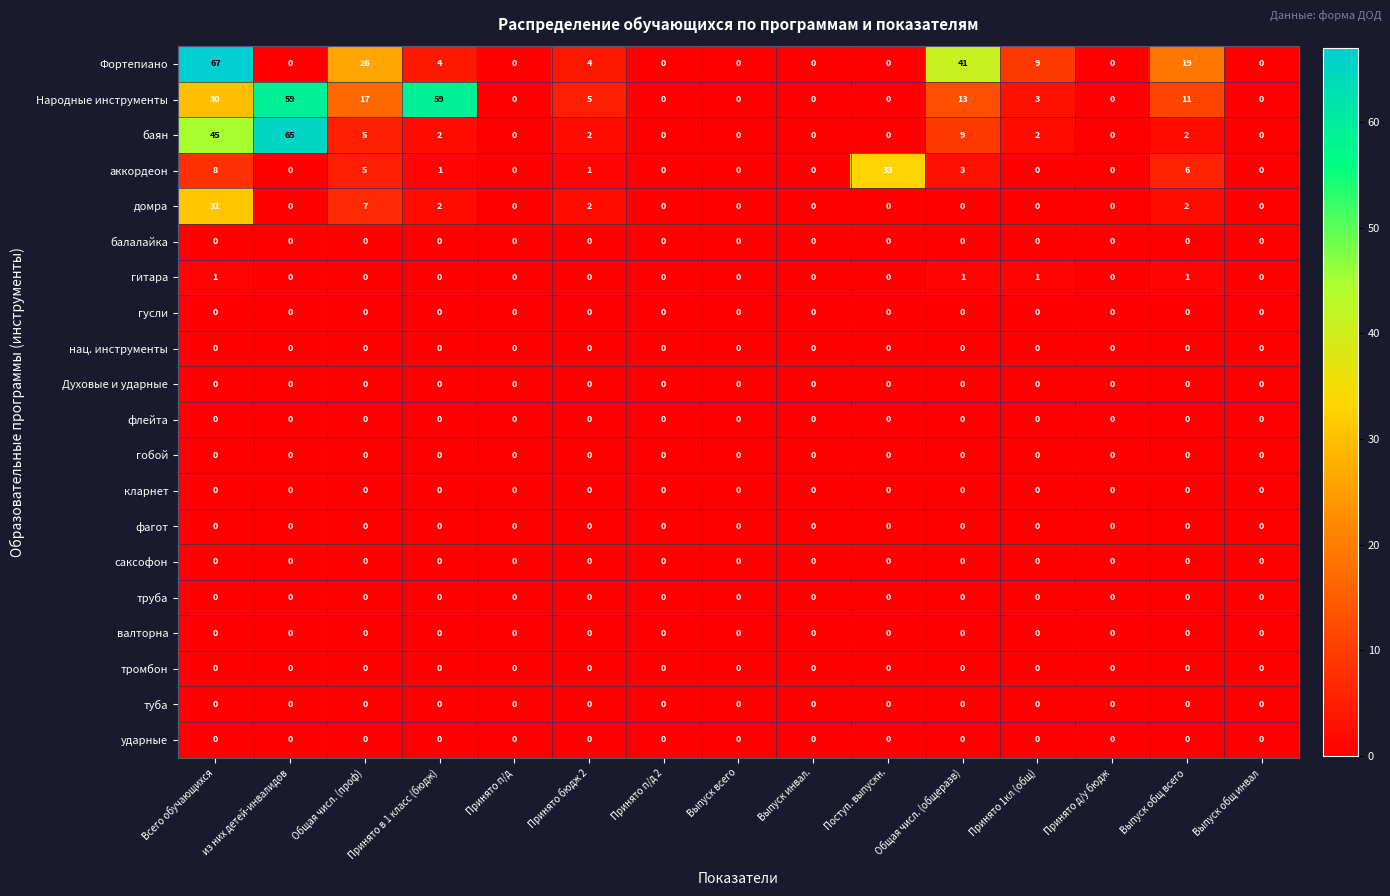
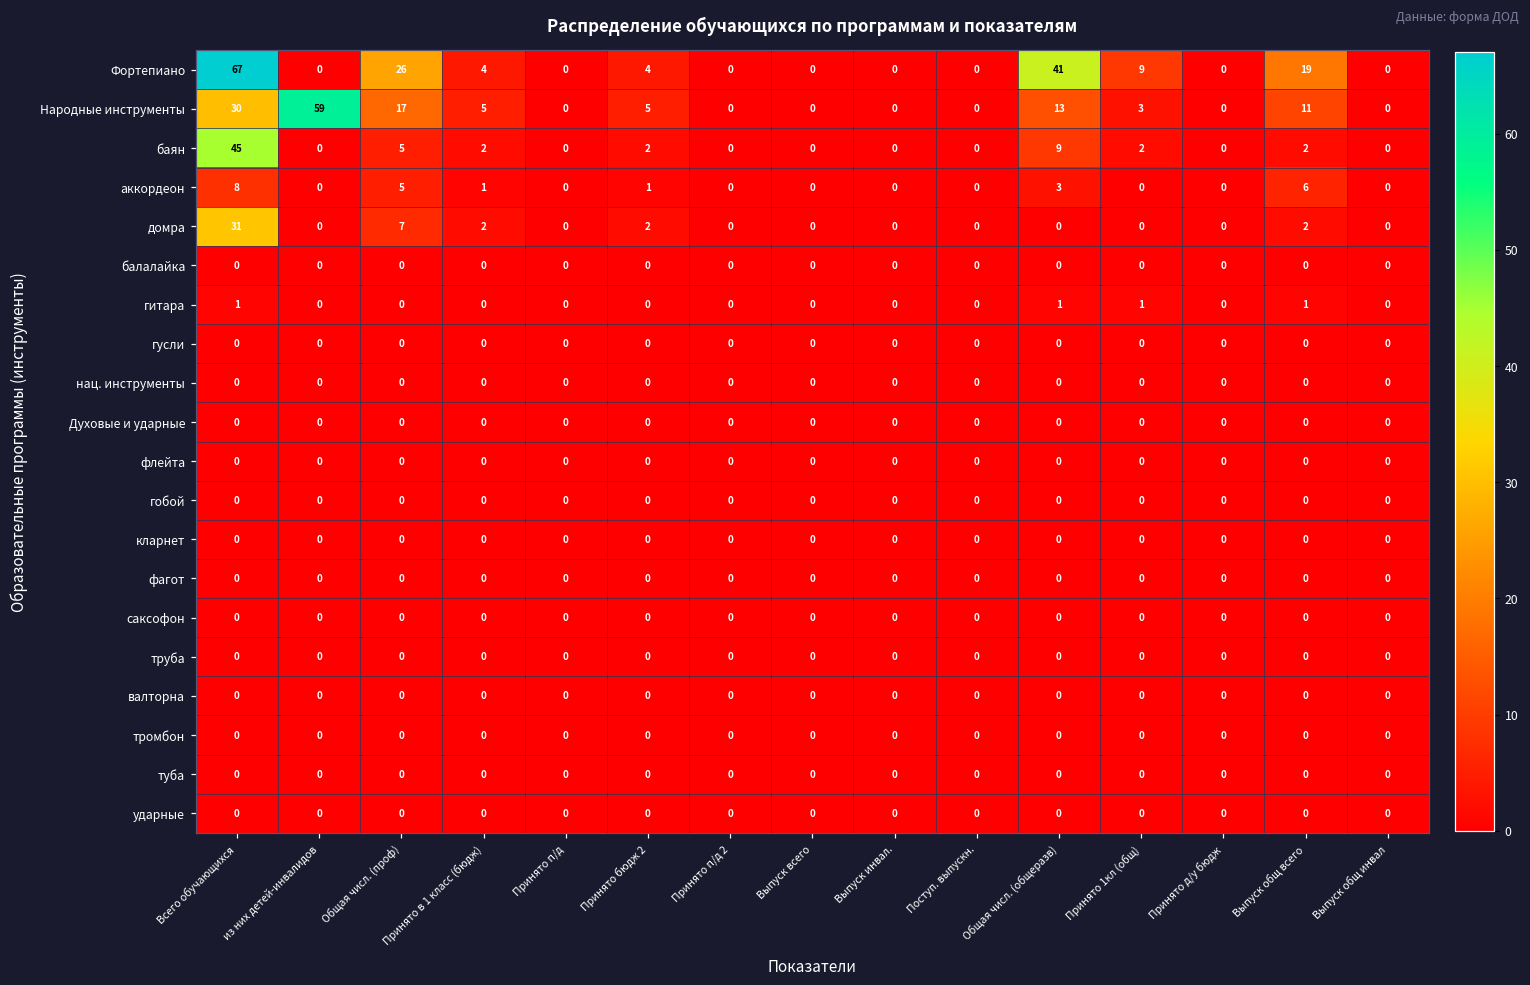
  {
    "Народные инструменты": {
      "Всего обучающихся": 30,
      "из них детей-инвалидов": 59,
      "Общая числ. (проф)": 17,
-     "Принято в 1 класс (бюдж)": 59,
+     "Принято в 1 класс (бюдж)": 5,
      "Принято п/д": 0,
      "Принято бюдж 2": 5,
      "Принято п/д 2": 0,
      "Выпуск всего": 0,
      "Выпуск инвал.": 0,
      "Поступ. выпускн.": 0,
      "Общая числ. (общеразв)": 13,
      "Принято 1кл (общ)": 3,
      "Принято д/у бюдж": 0,
      "Выпуск общ всего": 11,
      "Выпуск общ инвал": 0
    },
    "баян": {
      "Всего обучающихся": 45,
-     "из них детей-инвалидов": 65,
+     "из них детей-инвалидов": 0,
      "Общая числ. (проф)": 5,
      "Принято в 1 класс (бюдж)": 2,
      "Принято п/д": 0,
      "Принято бюдж 2": 2,
      "Принято п/д 2": 0,
      "Выпуск всего": 0,
      "Выпуск инвал.": 0,
      "Поступ. выпускн.": 0,
      "Общая числ. (общеразв)": 9,
      "Принято 1кл (общ)": 2,
      "Принято д/у бюдж": 0,
      "Выпуск общ всего": 2,
      "Выпуск общ инвал": 0
    },
    "аккордеон": {
      "Всего обучающихся": 8,
      "из них детей-инвалидов": 0,
      "Общая числ. (проф)": 5,
      "Принято в 1 класс (бюдж)": 1,
      "Принято п/д": 0,
      "Принято бюдж 2": 1,
      "Принято п/д 2": 0,
      "Выпуск всего": 0,
      "Выпуск инвал.": 0,
-     "Поступ. выпускн.": 33,
+     "Поступ. выпускн.": 0,
      "Общая числ. (общеразв)": 3,
      "Принято 1кл (общ)": 0,
      "Принято д/у бюдж": 0,
      "Выпуск общ всего": 6,
      "Выпуск общ инвал": 0
    }
  }
